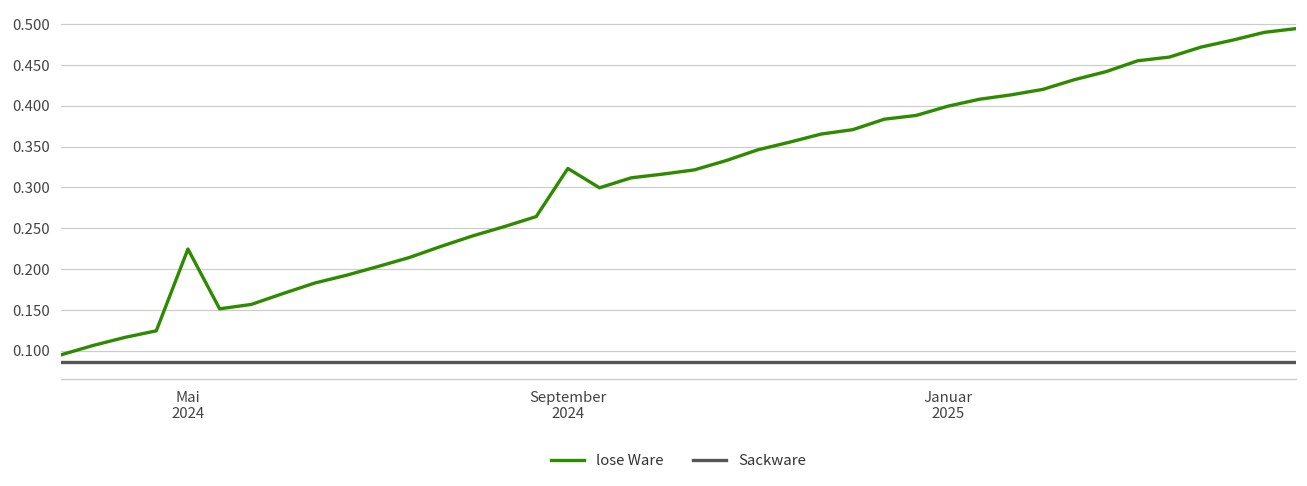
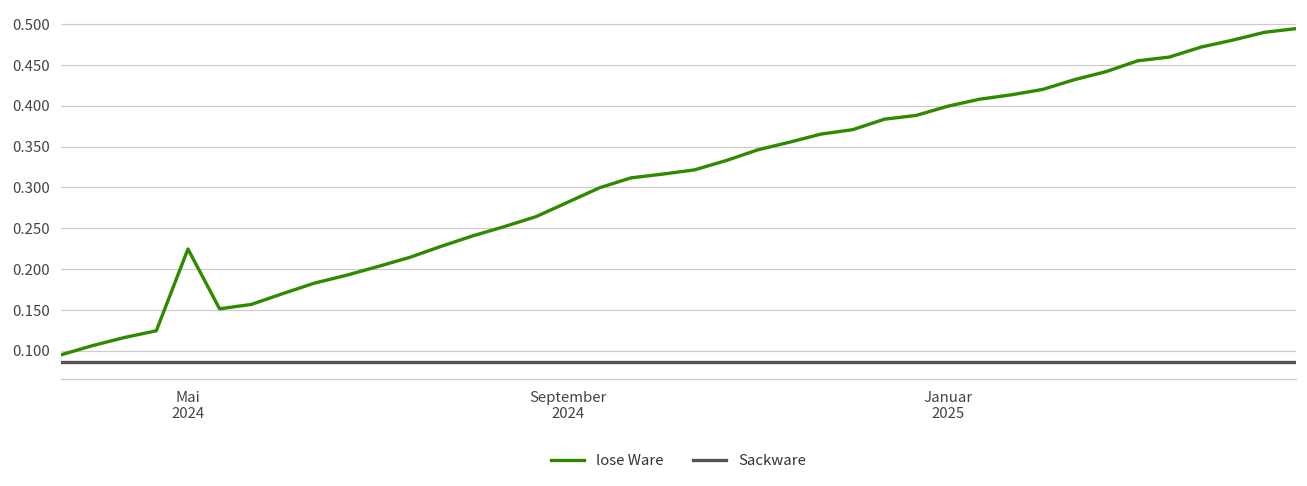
  {
    "lose Ware": {
      "Mai 2024": 0.22,
-     "September 2024": 0.32,
+     "September 2024": 0.28,
      "Januar 2025": 0.40
    },
    "Sackware": {
      "Mai 2024": 0.09,
      "September 2024": 0.09,
      "Januar 2025": 0.09
    }
  }
